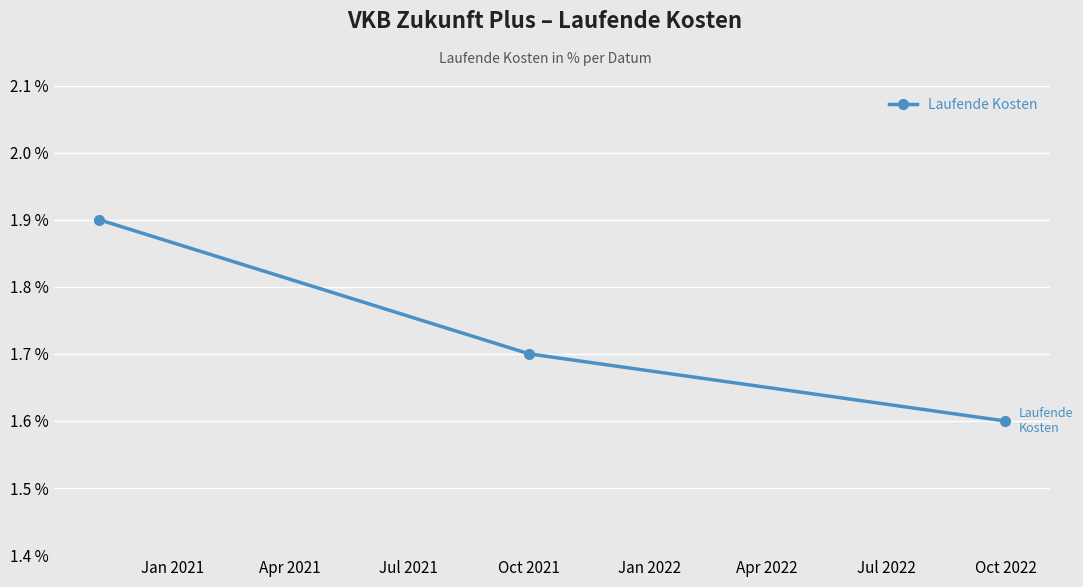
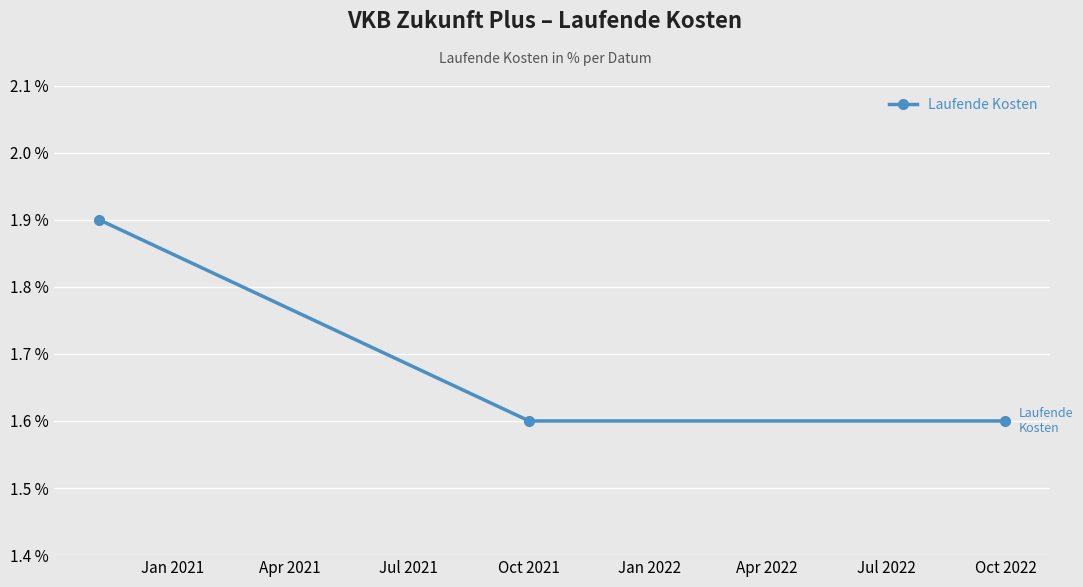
  {
-   "Oct 2021": "1.7 %",
+   "Oct 2021": "1.6 %",
    "Oct 2022": "1.6 %"
  }
